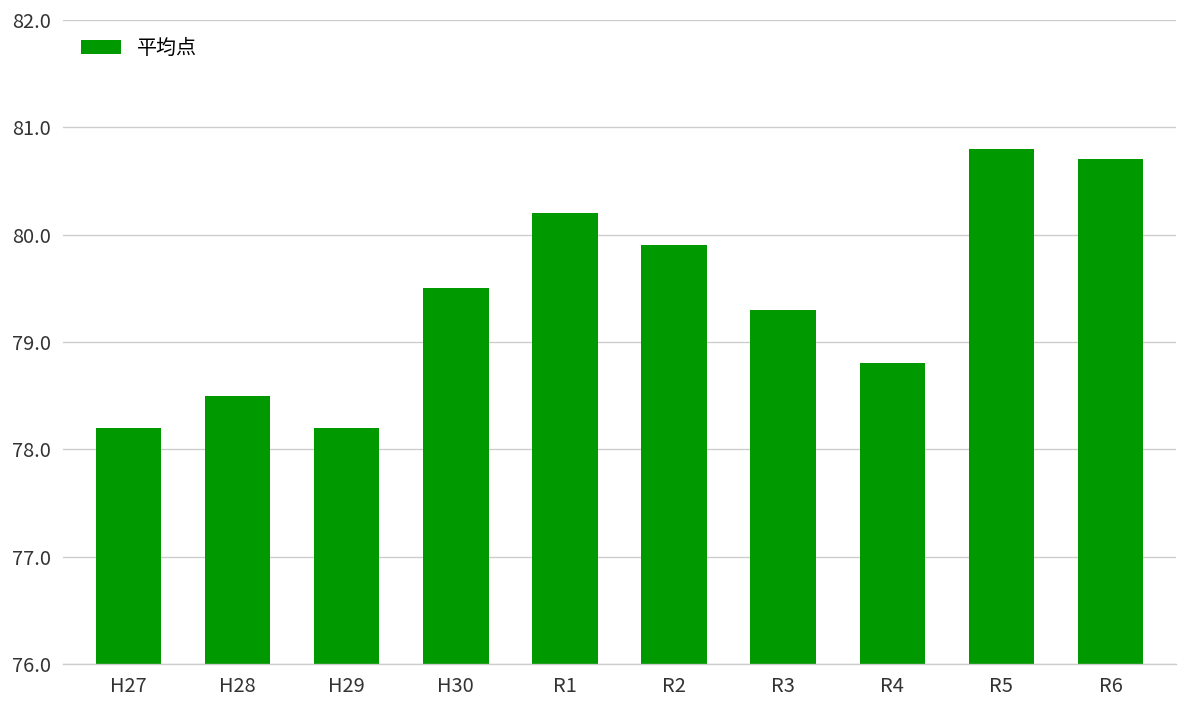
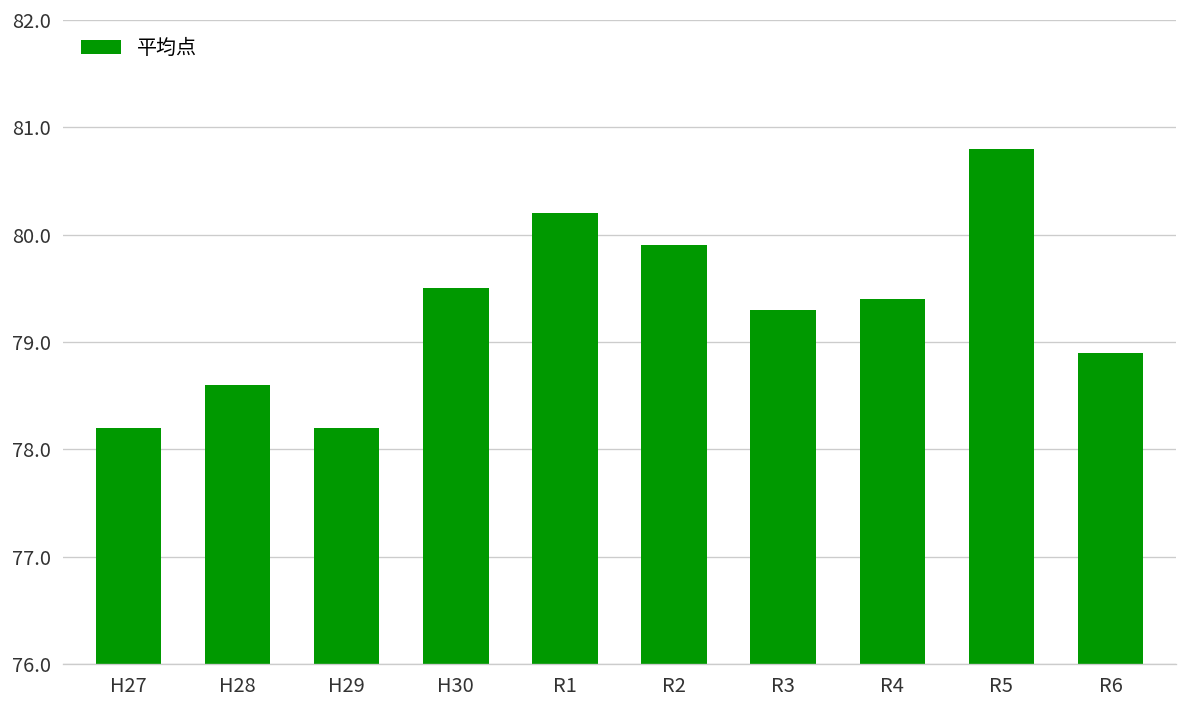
  {
    "H27": 78.2,
-   "H28": 78.5,
+   "H28": 78.6,
    "H29": 78.2,
    "H30": 79.5,
    "R1": 80.2,
    "R2": 79.9,
    "R3": 79.3,
-   "R4": 78.8,
+   "R4": 79.4,
    "R5": 80.8,
-   "R6": 80.7
+   "R6": 78.9
  }
